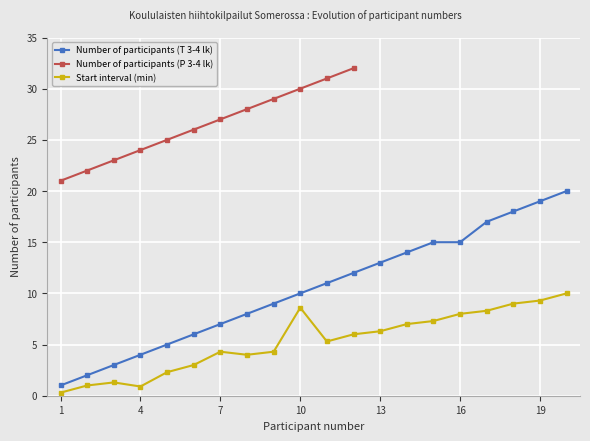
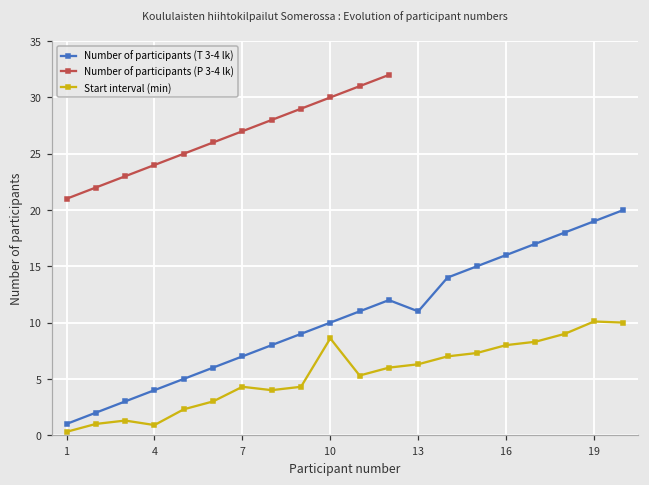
  {
    "Number of participants (T 3-4 lk)": {
      "1": 1,
      "4": 4,
      "7": 7,
      "10": 10,
-     "13": 13,
-     "16": 15,
+     "13": 11,
+     "16": 16,
      "19": 19
    },
    "Start interval (min)": {
      "1": 0.3,
      "4": 0.9,
      "7": 4.3,
      "10": 8.6,
      "13": 6.3,
      "16": 8.0,
-     "19": 9.3
+     "19": 10.1
    }
  }
